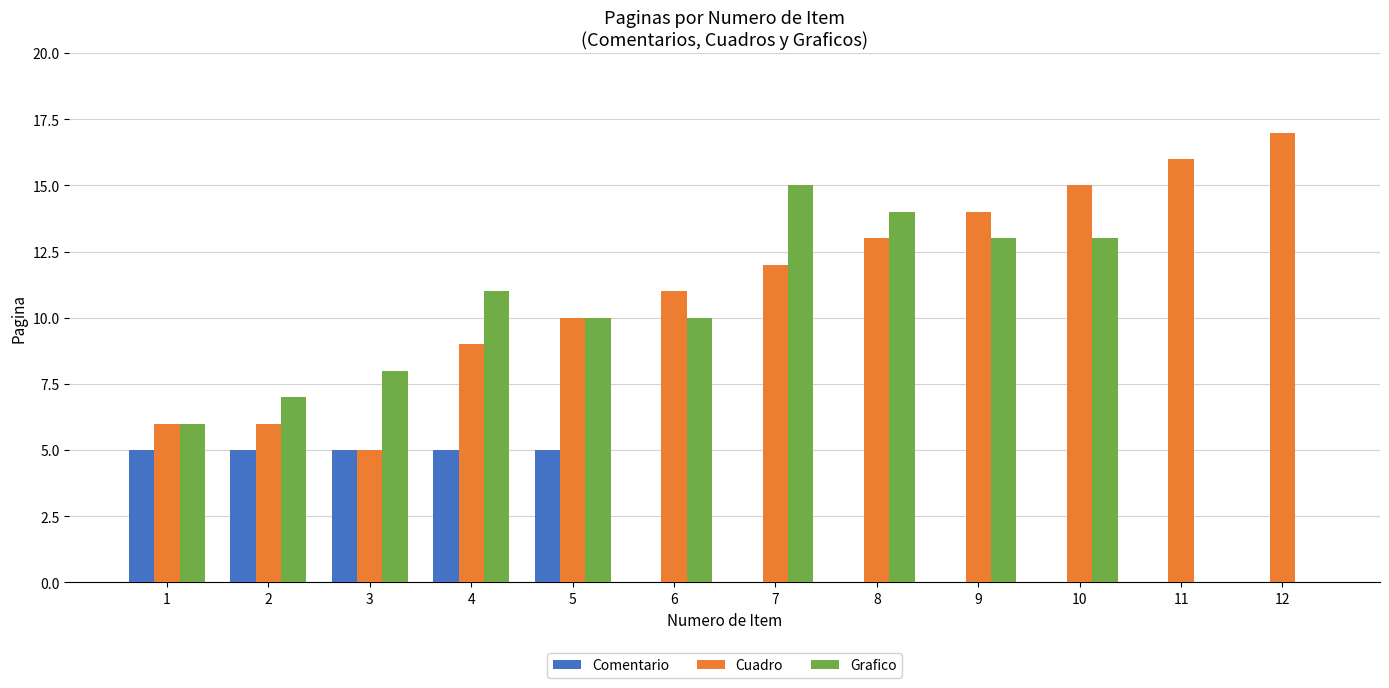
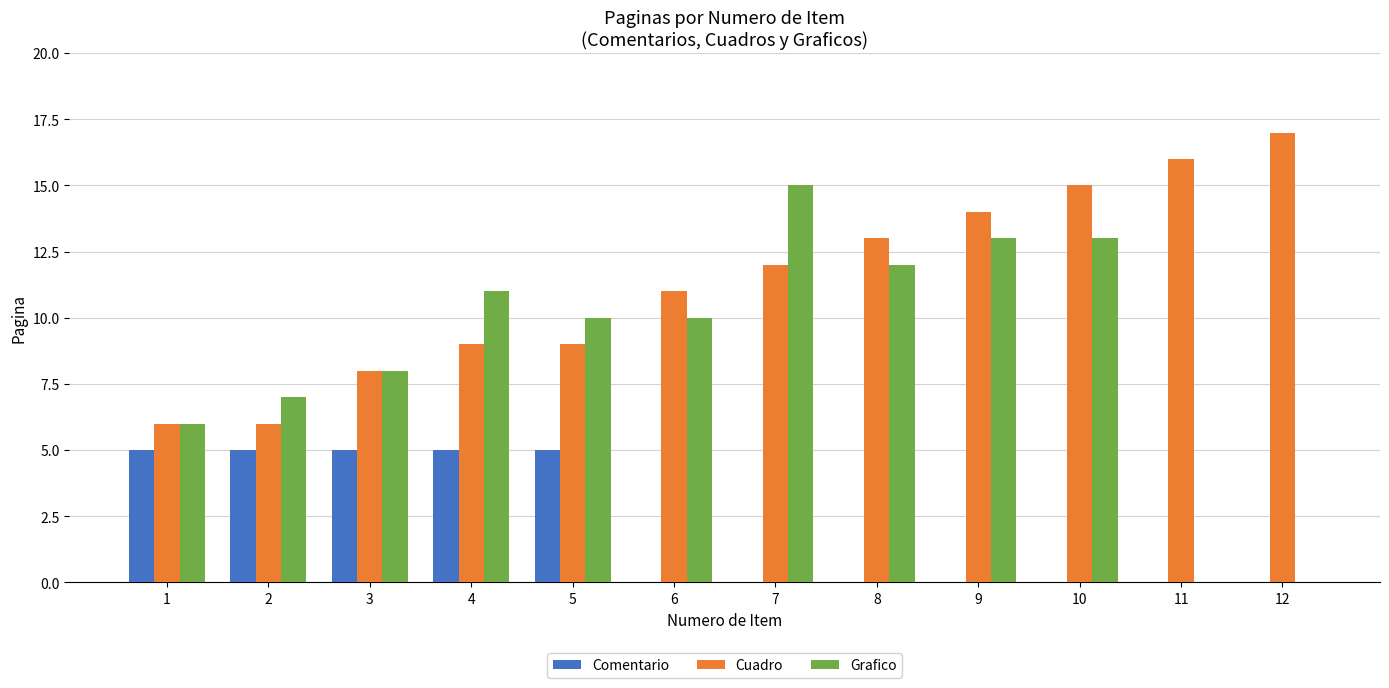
  {
    "Comentario": {
      "1": 5,
      "2": 5,
      "3": 5,
      "4": 5,
      "5": 5,
      "6": 0,
      "7": 0,
      "8": 0,
      "9": 0,
      "10": 0,
      "11": 0,
      "12": 0
    },
    "Cuadro": {
      "1": 6,
      "2": 6,
-     "3": 5,
+     "3": 8,
      "4": 9,
-     "5": 10,
+     "5": 9,
      "6": 11,
      "7": 12,
      "8": 13,
      "9": 14,
      "10": 15,
      "11": 16,
      "12": 17
    },
    "Grafico": {
      "1": 6,
      "2": 7,
      "3": 8,
      "4": 11,
      "5": 10,
      "6": 10,
      "7": 15,
-     "8": 14,
+     "8": 12,
      "9": 13,
      "10": 13,
      "11": 0,
      "12": 0
    }
  }
